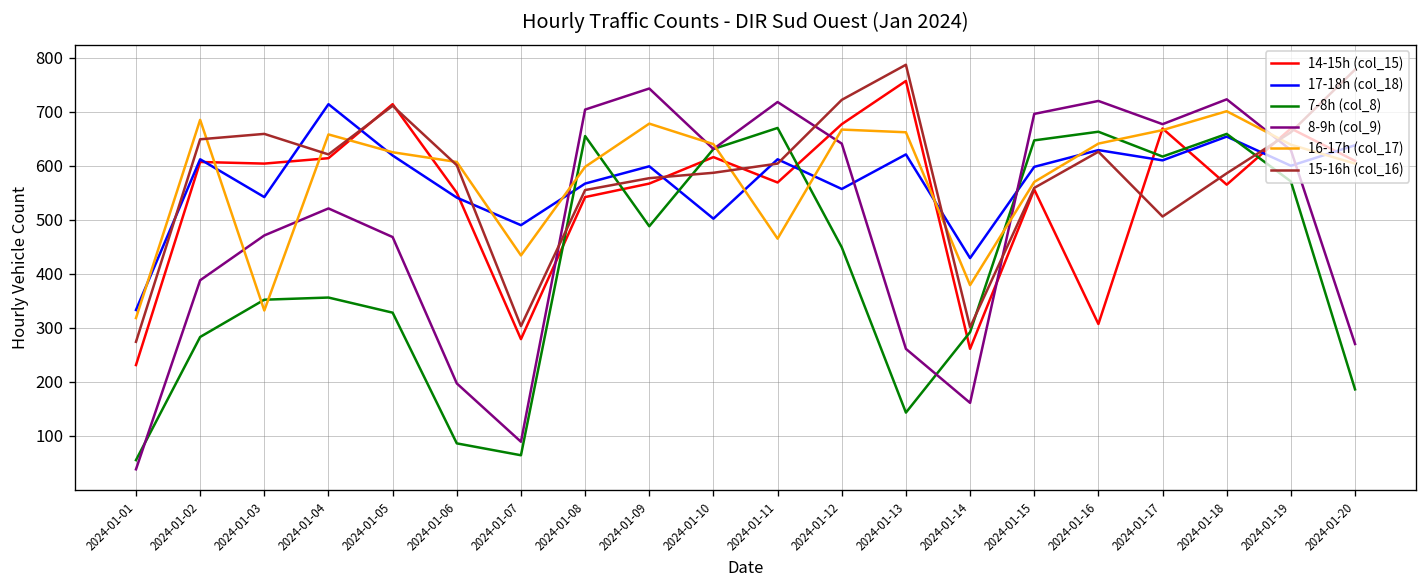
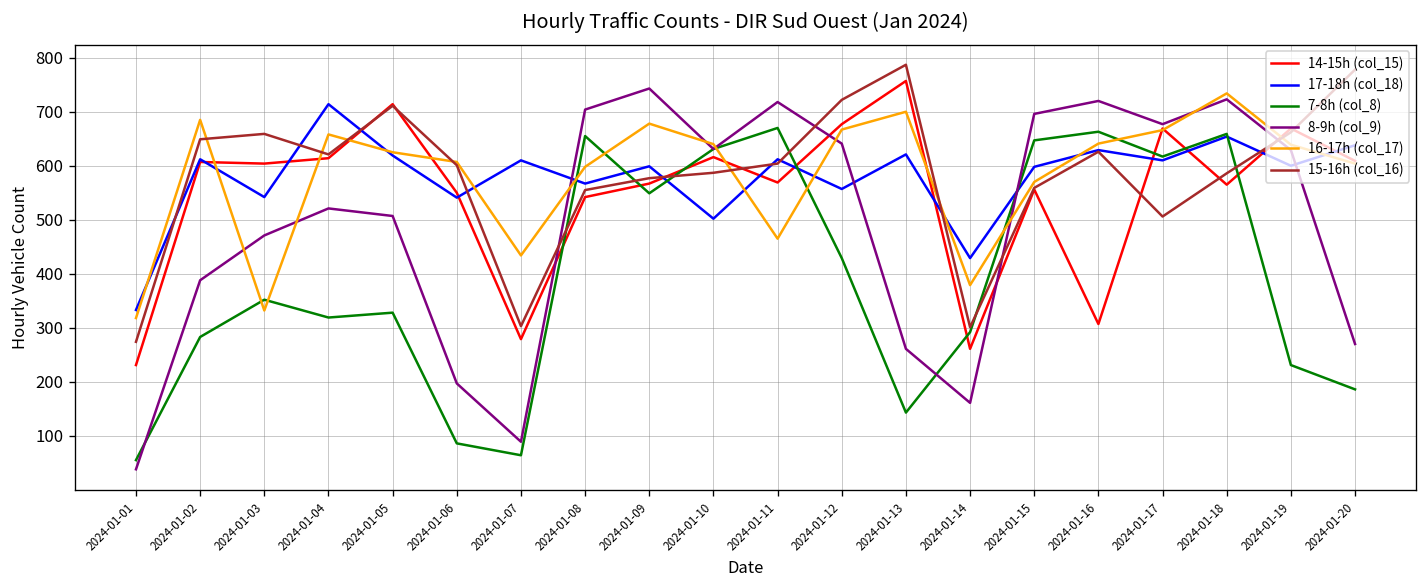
  {
    "14-15h (col_15)": {
      "2024-01-01": 230,
      "2024-01-03": 600,
      "2024-01-04": 610,
      "2024-01-06": 550,
      "2024-01-07": 280,
      "2024-01-08": 540,
      "2024-01-09": 570,
      "2024-01-10": 620,
      "2024-01-11": 570,
      "2024-01-12": 680,
      "2024-01-13": 760,
      "2024-01-14": 260,
      "2024-01-16": 310,
      "2024-01-18": 570
    },
    "17-18h (col_18)": {
      "2024-01-01": 330,
      "2024-01-03": 540,
      "2024-01-04": 710,
      "2024-01-05": 620,
      "2024-01-06": 540,
-     "2024-01-07": 490,
+     "2024-01-07": 610,
      "2024-01-08": 570,
      "2024-01-09": 600,
      "2024-01-10": 500,
      "2024-01-11": 610,
      "2024-01-12": 560,
      "2024-01-13": 620,
      "2024-01-14": 430,
      "2024-01-15": 600,
      "2024-01-17": 610
    },
    "7-8h (col_8)": {
      "2024-01-01": 60,
      "2024-01-02": 280,
      "2024-01-03": 350,
-     "2024-01-04": 360,
+     "2024-01-04": 320,
      "2024-01-05": 330,
      "2024-01-06": 90,
      "2024-01-07": 60,
      "2024-01-08": 660,
-     "2024-01-09": 490,
+     "2024-01-09": 550,
      "2024-01-11": 670,
-     "2024-01-12": 450,
+     "2024-01-12": 430,
      "2024-01-13": 140,
      "2024-01-14": 290,
      "2024-01-15": 650,
      "2024-01-16": 660,
      "2024-01-17": 620,
-     "2024-01-19": 570,
+     "2024-01-19": 230,
      "2024-01-20": 190
    },
    "8-9h (col_9)": {
      "2024-01-01": 40,
      "2024-01-02": 390,
      "2024-01-03": 470,
      "2024-01-04": 520,
-     "2024-01-05": 470,
+     "2024-01-05": 510,
      "2024-01-06": 200,
      "2024-01-07": 90,
      "2024-01-08": 700,
      "2024-01-09": 740,
      "2024-01-11": 720,
      "2024-01-12": 640,
      "2024-01-13": 260,
      "2024-01-14": 160,
      "2024-01-15": 700,
      "2024-01-16": 720,
      "2024-01-17": 680,
      "2024-01-18": 720,
      "2024-01-20": 270
    },
    "16-17h (col_17)": {
      "2024-01-01": 320,
      "2024-01-02": 690,
      "2024-01-03": 330,
      "2024-01-04": 660,
      "2024-01-05": 630,
      "2024-01-06": 610,
      "2024-01-07": 430,
      "2024-01-08": 600,
      "2024-01-09": 680,
      "2024-01-10": 640,
      "2024-01-11": 470,
      "2024-01-12": 670,
-     "2024-01-13": 660,
+     "2024-01-13": 700,
      "2024-01-14": 380,
      "2024-01-15": 570,
      "2024-01-16": 640,
-     "2024-01-18": 700
+     "2024-01-18": 730
    },
    "15-16h (col_16)": {
      "2024-01-01": 270,
      "2024-01-02": 650,
      "2024-01-03": 660,
      "2024-01-04": 620,
      "2024-01-06": 600,
      "2024-01-07": 300,
      "2024-01-08": 560,
      "2024-01-09": 580,
      "2024-01-10": 590,
      "2024-01-11": 600,
      "2024-01-12": 720,
      "2024-01-13": 790,
      "2024-01-14": 300,
      "2024-01-17": 510,
      "2024-01-18": 590
    }
  }
